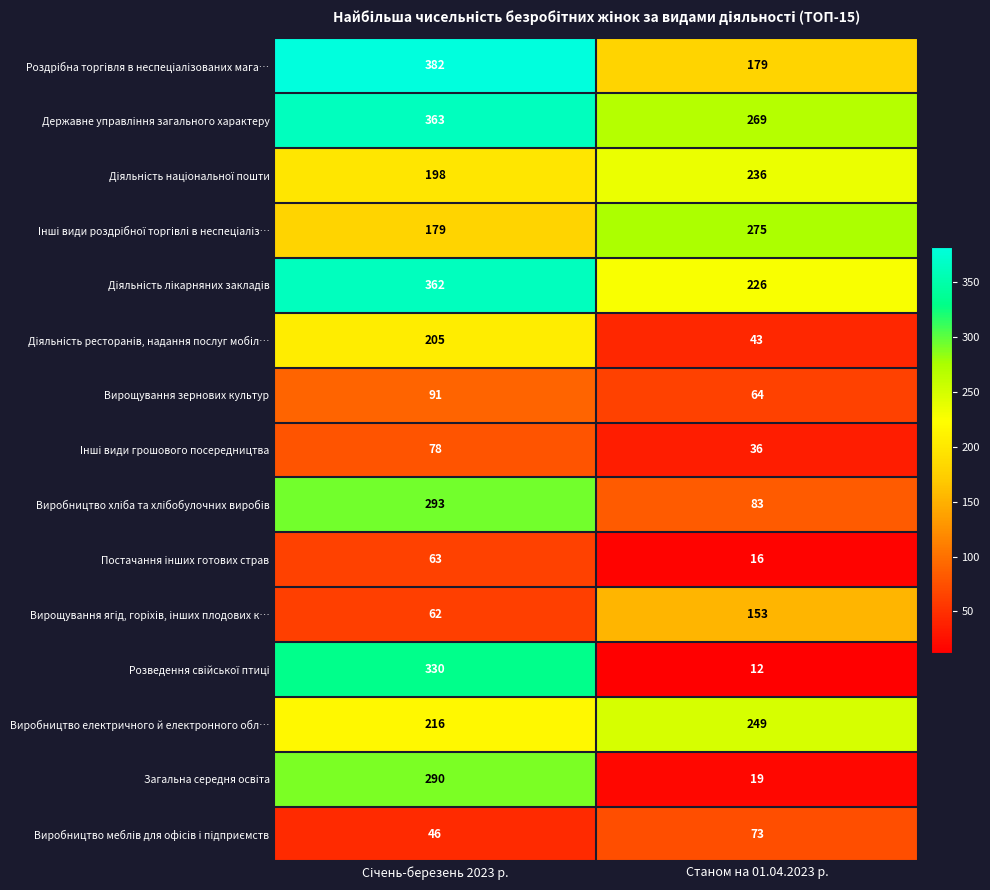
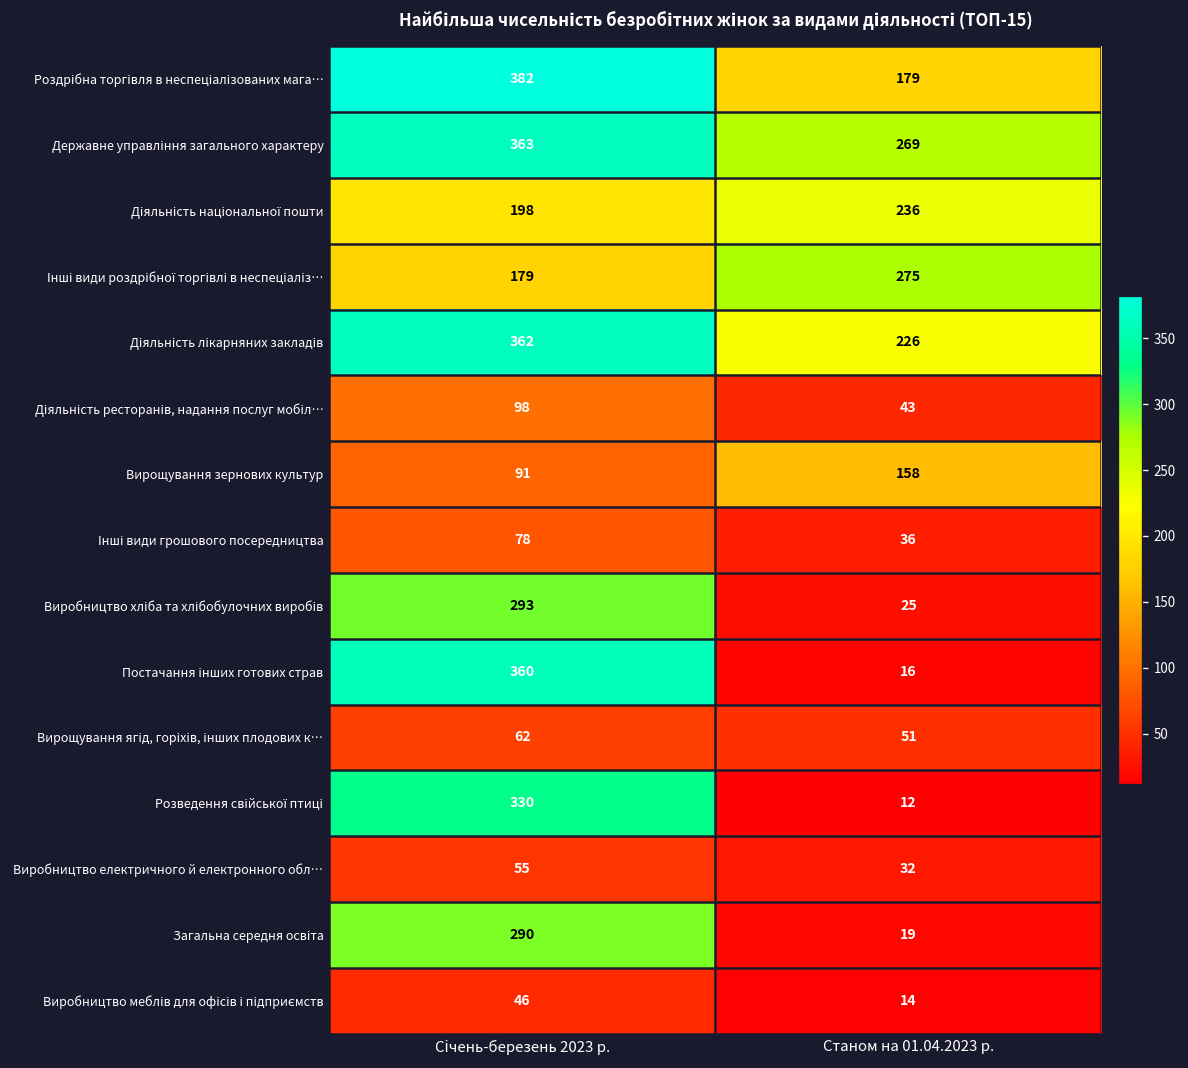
  {
    "Роздрібна торгівля в неспеціалізованих мага…": {
      "Січень-березень 2023 р.": 382,
      "Станом на 01.04.2023 р.": 179
    },
    "Державне управління загального характеру": {
      "Січень-березень 2023 р.": 363,
      "Станом на 01.04.2023 р.": 269
    },
    "Діяльність національної пошти": {
      "Січень-березень 2023 р.": 198,
      "Станом на 01.04.2023 р.": 236
    },
    "Інші види роздрібної торгівлі в неспеціаліз…": {
      "Січень-березень 2023 р.": 179,
      "Станом на 01.04.2023 р.": 275
    },
    "Діяльність лікарняних закладів": {
      "Січень-березень 2023 р.": 362,
      "Станом на 01.04.2023 р.": 226
    },
    "Діяльність ресторанів, надання послуг мобіл…": {
-     "Січень-березень 2023 р.": 205,
+     "Січень-березень 2023 р.": 98,
      "Станом на 01.04.2023 р.": 43
    },
    "Вирощування зернових культур": {
      "Січень-березень 2023 р.": 91,
-     "Станом на 01.04.2023 р.": 64
+     "Станом на 01.04.2023 р.": 158
    },
    "Інші види грошового посередництва": {
      "Січень-березень 2023 р.": 78,
      "Станом на 01.04.2023 р.": 36
    },
    "Виробництво хліба та хлібобулочних виробів": {
      "Січень-березень 2023 р.": 293,
-     "Станом на 01.04.2023 р.": 83
+     "Станом на 01.04.2023 р.": 25
    },
    "Постачання інших готових страв": {
-     "Січень-березень 2023 р.": 63,
+     "Січень-березень 2023 р.": 360,
      "Станом на 01.04.2023 р.": 16
    },
    "Вирощування ягід, горіхів, інших плодових к…": {
      "Січень-березень 2023 р.": 62,
-     "Станом на 01.04.2023 р.": 153
+     "Станом на 01.04.2023 р.": 51
    },
    "Розведення свійської птиці": {
      "Січень-березень 2023 р.": 330,
      "Станом на 01.04.2023 р.": 12
    },
    "Виробництво електричного й електронного обл…": {
-     "Січень-березень 2023 р.": 216,
-     "Станом на 01.04.2023 р.": 249
+     "Січень-березень 2023 р.": 55,
+     "Станом на 01.04.2023 р.": 32
    },
    "Загальна середня освіта": {
      "Січень-березень 2023 р.": 290,
      "Станом на 01.04.2023 р.": 19
    },
    "Виробництво меблів для офісів і підприємств": {
      "Січень-березень 2023 р.": 46,
-     "Станом на 01.04.2023 р.": 73
+     "Станом на 01.04.2023 р.": 14
    }
  }
